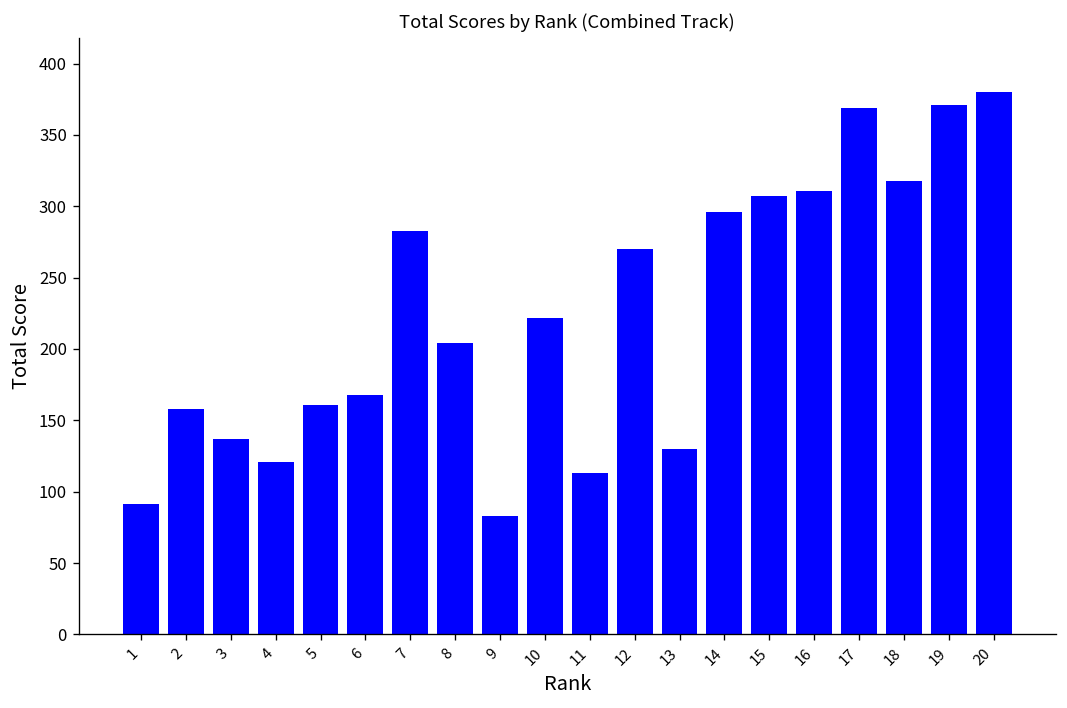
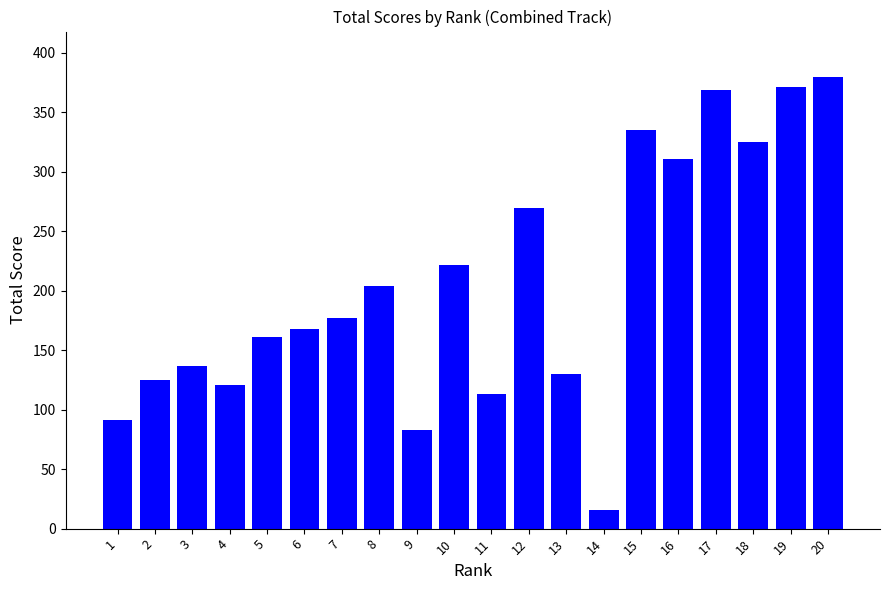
  {
    "1": 91,
-   "2": 158,
+   "2": 125,
    "3": 137,
    "4": 121,
    "5": 161,
    "6": 168,
-   "7": 283,
+   "7": 177,
    "8": 204,
    "9": 83,
    "10": 222,
    "11": 113,
    "12": 270,
    "13": 130,
-   "14": 296,
-   "15": 307,
+   "14": 16,
+   "15": 335,
    "16": 311,
    "17": 369,
-   "18": 318,
+   "18": 325,
    "19": 371,
    "20": 380
  }
